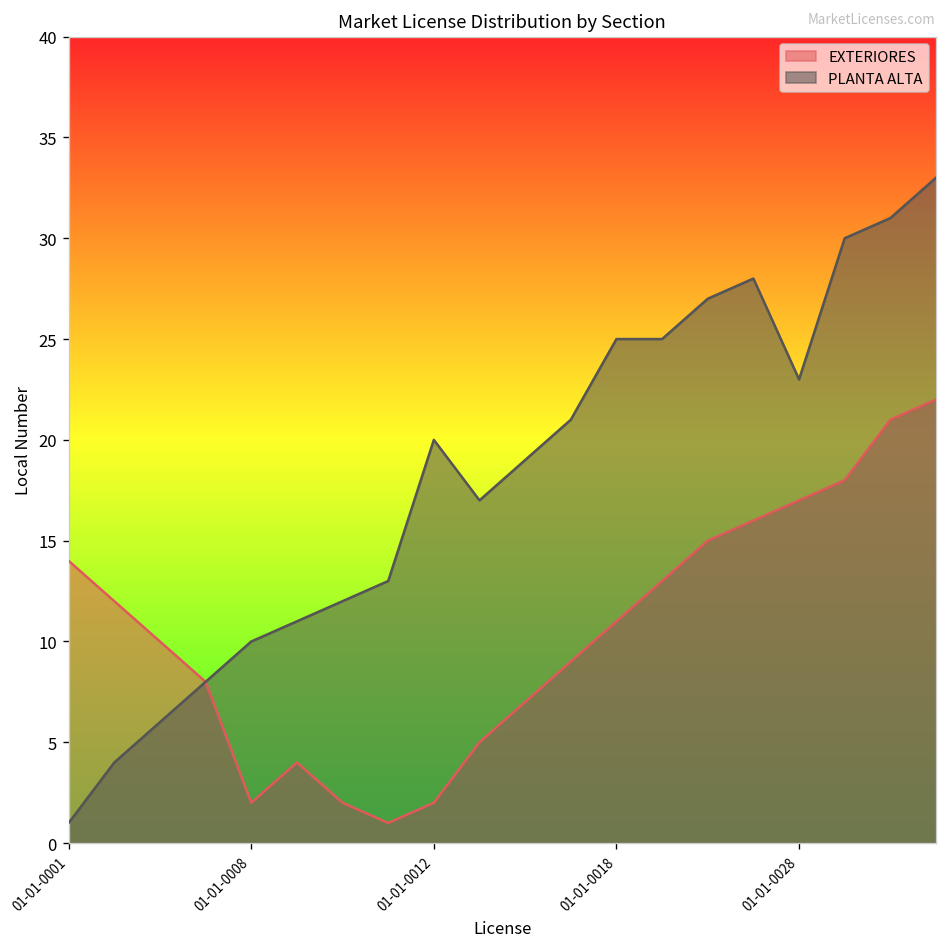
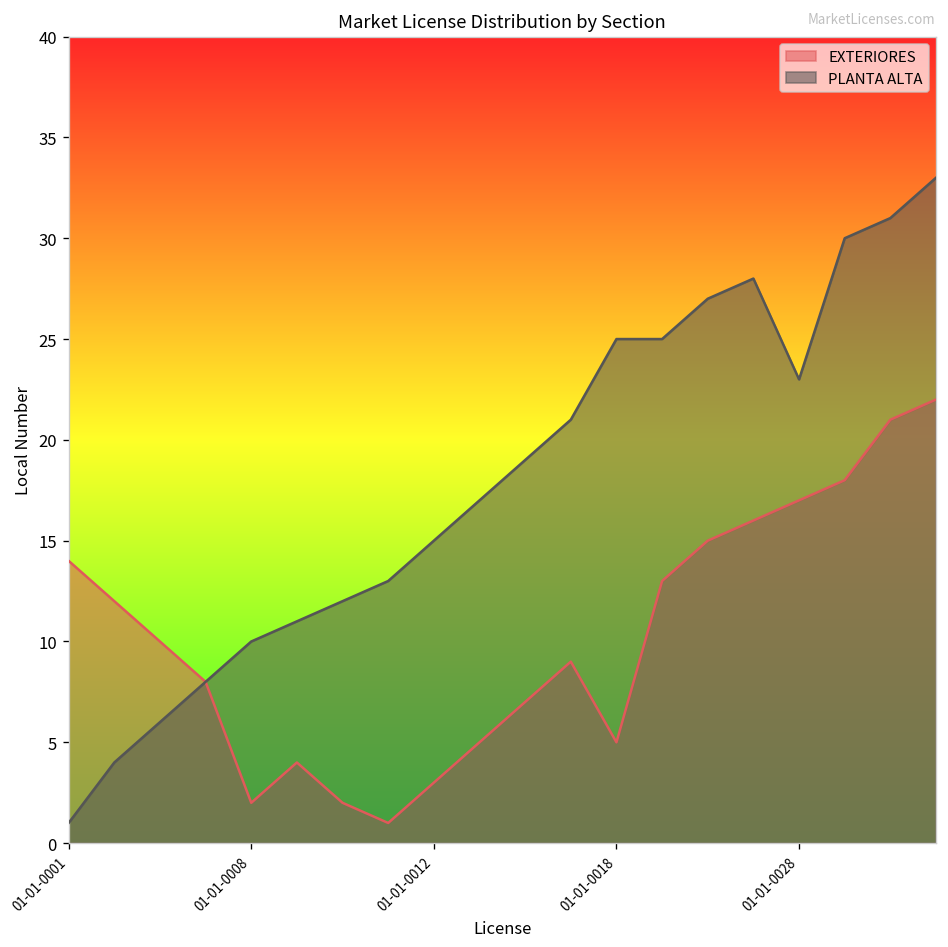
  {
    "EXTERIORES": {
      "01-01-0001": 14,
      "01-01-0008": 2,
-     "01-01-0012": 2,
-     "01-01-0018": 11,
+     "01-01-0012": 3,
+     "01-01-0018": 5,
      "01-01-0028": 17
    },
    "PLANTA ALTA": {
      "01-01-0001": 1,
      "01-01-0008": 10,
-     "01-01-0012": 20,
+     "01-01-0012": 15,
      "01-01-0018": 25,
      "01-01-0028": 23
    }
  }
